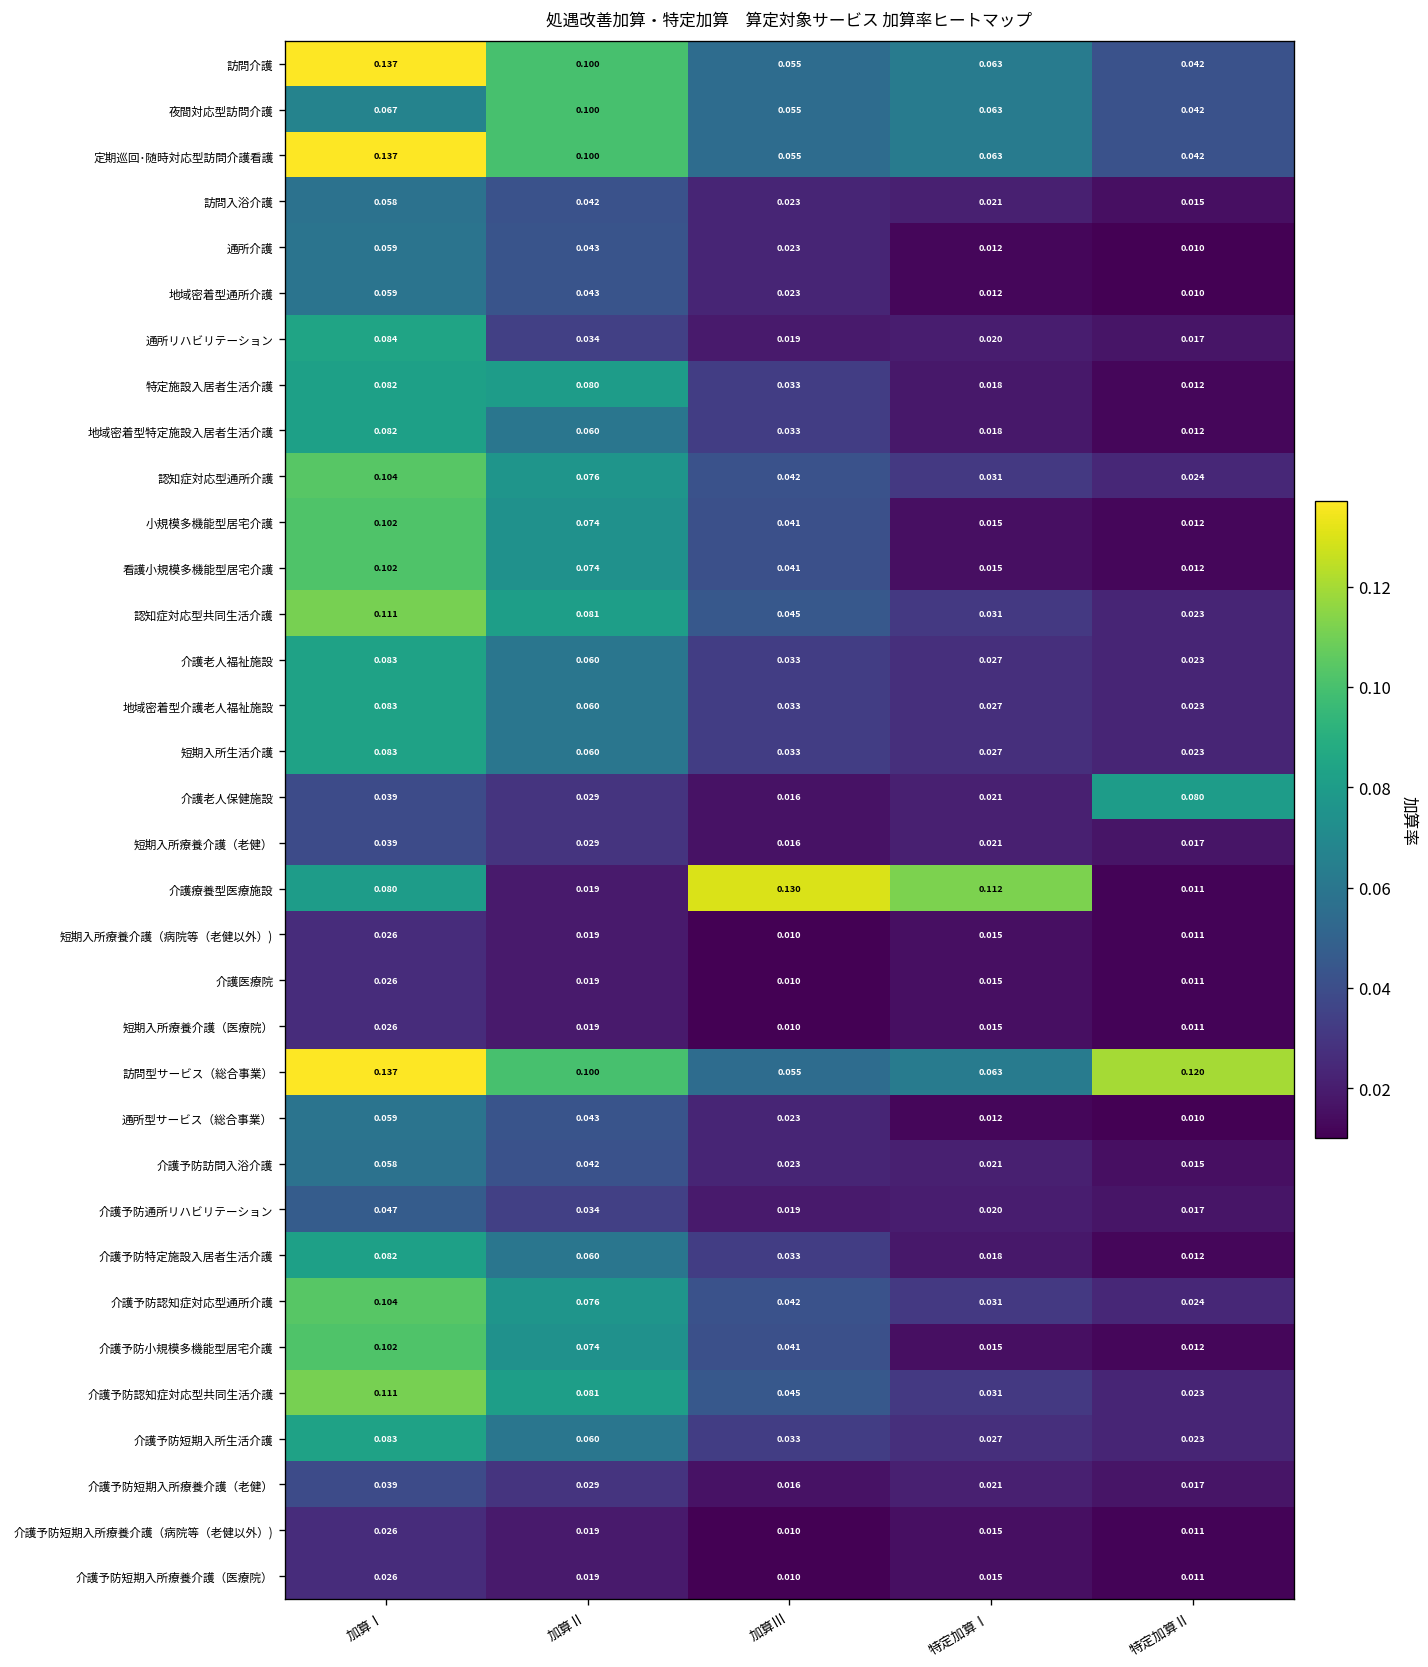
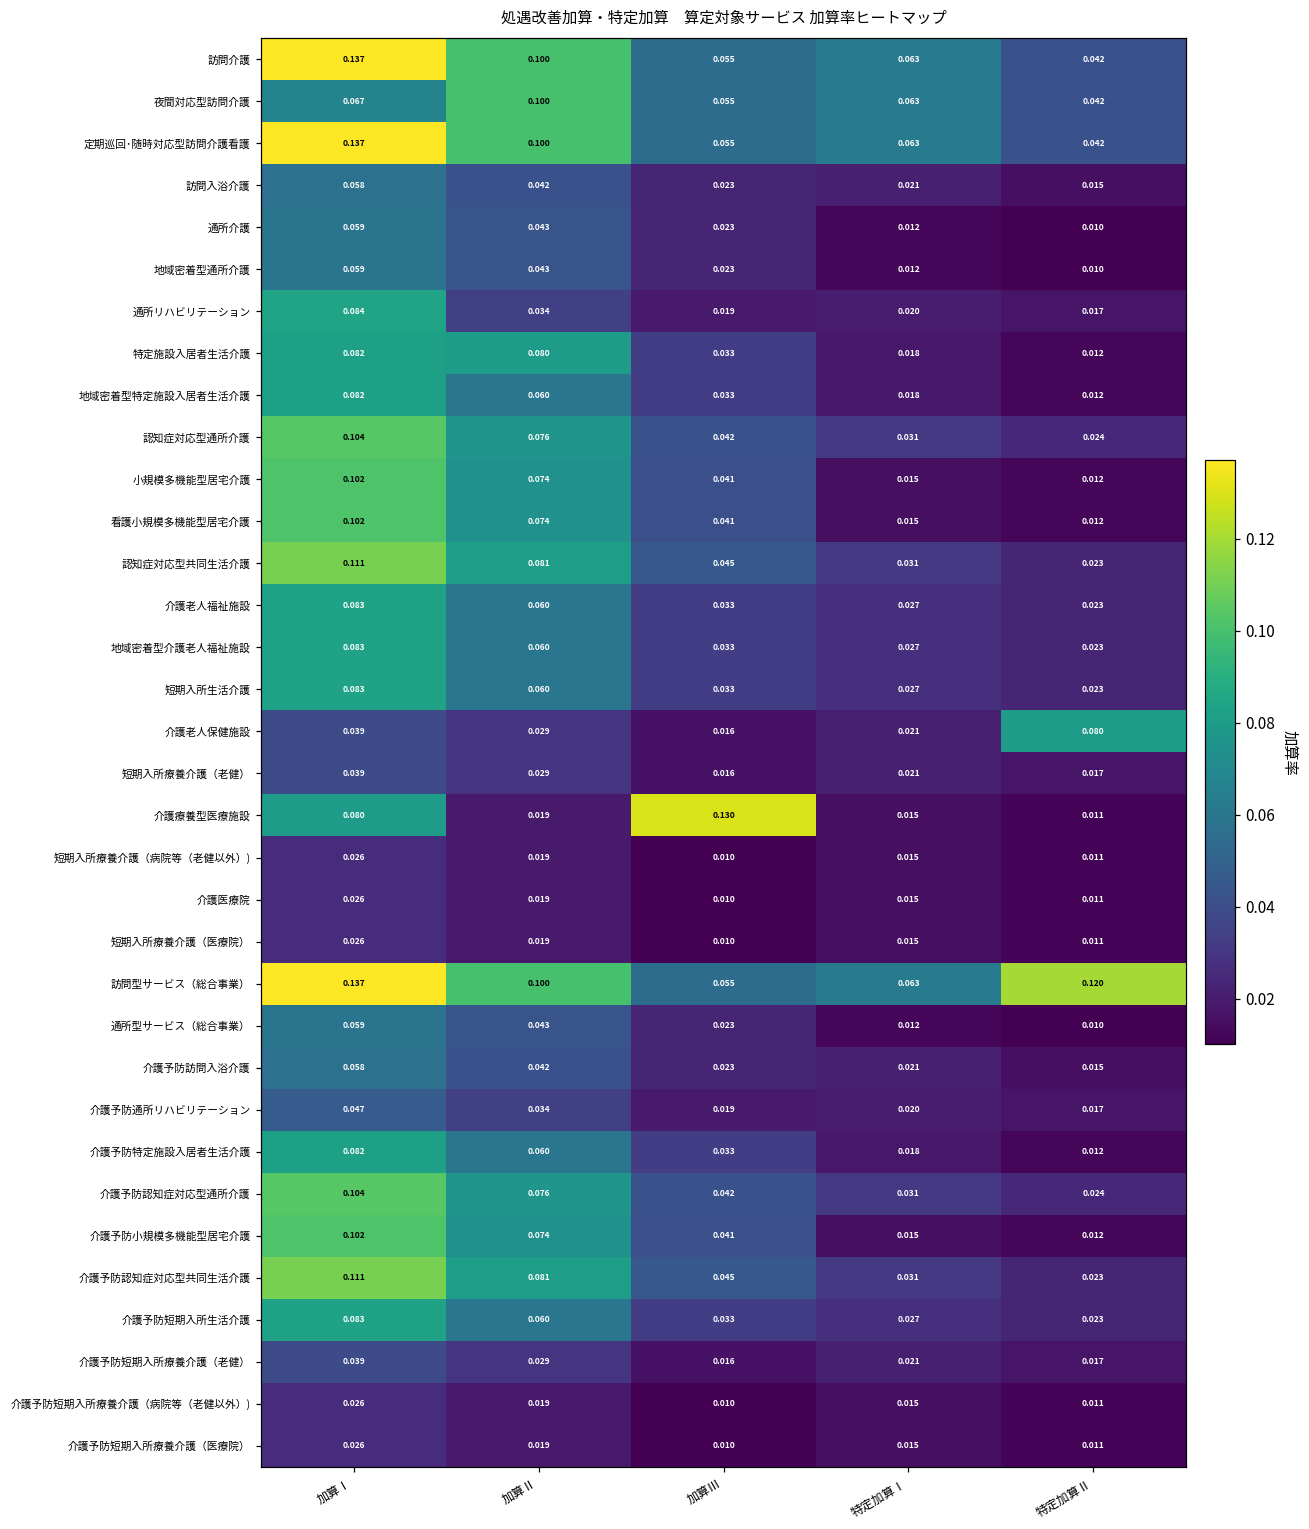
  {
    "訪問介護": {
      "加算Ⅰ": 0.137,
      "加算Ⅱ": 0.100,
      "加算Ⅲ": 0.055,
      "特定加算Ⅰ": 0.063,
      "特定加算Ⅱ": 0.042
    },
    "夜間対応型訪問介護": {
      "加算Ⅰ": 0.067,
      "加算Ⅱ": 0.100,
      "加算Ⅲ": 0.055,
      "特定加算Ⅰ": 0.063,
      "特定加算Ⅱ": 0.042
    },
    "定期巡回･随時対応型訪問介護看護": {
      "加算Ⅰ": 0.137,
      "加算Ⅱ": 0.100,
      "加算Ⅲ": 0.055,
      "特定加算Ⅰ": 0.063,
      "特定加算Ⅱ": 0.042
    },
    "訪問入浴介護": {
      "加算Ⅰ": 0.058,
      "加算Ⅱ": 0.042,
      "加算Ⅲ": 0.023,
      "特定加算Ⅰ": 0.021,
      "特定加算Ⅱ": 0.015
    },
    "通所介護": {
      "加算Ⅰ": 0.059,
      "加算Ⅱ": 0.043,
      "加算Ⅲ": 0.023,
      "特定加算Ⅰ": 0.012,
      "特定加算Ⅱ": 0.010
    },
    "地域密着型通所介護": {
      "加算Ⅰ": 0.059,
      "加算Ⅱ": 0.043,
      "加算Ⅲ": 0.023,
      "特定加算Ⅰ": 0.012,
      "特定加算Ⅱ": 0.010
    },
    "通所リハビリテーション": {
      "加算Ⅰ": 0.084,
      "加算Ⅱ": 0.034,
      "加算Ⅲ": 0.019,
      "特定加算Ⅰ": 0.020,
      "特定加算Ⅱ": 0.017
    },
    "特定施設入居者生活介護": {
      "加算Ⅰ": 0.082,
      "加算Ⅱ": 0.080,
      "加算Ⅲ": 0.033,
      "特定加算Ⅰ": 0.018,
      "特定加算Ⅱ": 0.012
    },
    "地域密着型特定施設入居者生活介護": {
      "加算Ⅰ": 0.082,
      "加算Ⅱ": 0.060,
      "加算Ⅲ": 0.033,
      "特定加算Ⅰ": 0.018,
      "特定加算Ⅱ": 0.012
    },
    "認知症対応型通所介護": {
      "加算Ⅰ": 0.104,
      "加算Ⅱ": 0.076,
      "加算Ⅲ": 0.042,
      "特定加算Ⅰ": 0.031,
      "特定加算Ⅱ": 0.024
    },
    "小規模多機能型居宅介護": {
      "加算Ⅰ": 0.102,
      "加算Ⅱ": 0.074,
      "加算Ⅲ": 0.041,
      "特定加算Ⅰ": 0.015,
      "特定加算Ⅱ": 0.012
    },
    "看護小規模多機能型居宅介護": {
      "加算Ⅰ": 0.102,
      "加算Ⅱ": 0.074,
      "加算Ⅲ": 0.041,
      "特定加算Ⅰ": 0.015,
      "特定加算Ⅱ": 0.012
    },
    "認知症対応型共同生活介護": {
      "加算Ⅰ": 0.111,
      "加算Ⅱ": 0.081,
      "加算Ⅲ": 0.045,
      "特定加算Ⅰ": 0.031,
      "特定加算Ⅱ": 0.023
    },
    "介護老人福祉施設": {
      "加算Ⅰ": 0.083,
      "加算Ⅱ": 0.060,
      "加算Ⅲ": 0.033,
      "特定加算Ⅰ": 0.027,
      "特定加算Ⅱ": 0.023
    },
    "地域密着型介護老人福祉施設": {
      "加算Ⅰ": 0.083,
      "加算Ⅱ": 0.060,
      "加算Ⅲ": 0.033,
      "特定加算Ⅰ": 0.027,
      "特定加算Ⅱ": 0.023
    },
    "短期入所生活介護": {
      "加算Ⅰ": 0.083,
      "加算Ⅱ": 0.060,
      "加算Ⅲ": 0.033,
      "特定加算Ⅰ": 0.027,
      "特定加算Ⅱ": 0.023
    },
    "介護老人保健施設": {
      "加算Ⅰ": 0.039,
      "加算Ⅱ": 0.029,
      "加算Ⅲ": 0.016,
      "特定加算Ⅰ": 0.021,
      "特定加算Ⅱ": 0.080
    },
    "短期入所療養介護（老健）": {
      "加算Ⅰ": 0.039,
      "加算Ⅱ": 0.029,
      "加算Ⅲ": 0.016,
      "特定加算Ⅰ": 0.021,
      "特定加算Ⅱ": 0.017
    },
    "介護療養型医療施設": {
      "加算Ⅰ": 0.080,
      "加算Ⅱ": 0.019,
      "加算Ⅲ": 0.130,
-     "特定加算Ⅰ": 0.112,
+     "特定加算Ⅰ": 0.015,
      "特定加算Ⅱ": 0.011
    },
    "短期入所療養介護（病院等（老健以外）)": {
      "加算Ⅰ": 0.026,
      "加算Ⅱ": 0.019,
      "加算Ⅲ": 0.010,
      "特定加算Ⅰ": 0.015,
      "特定加算Ⅱ": 0.011
    },
    "介護医療院": {
      "加算Ⅰ": 0.026,
      "加算Ⅱ": 0.019,
      "加算Ⅲ": 0.010,
      "特定加算Ⅰ": 0.015,
      "特定加算Ⅱ": 0.011
    },
    "短期入所療養介護（医療院）": {
      "加算Ⅰ": 0.026,
      "加算Ⅱ": 0.019,
      "加算Ⅲ": 0.010,
      "特定加算Ⅰ": 0.015,
      "特定加算Ⅱ": 0.011
    },
    "訪問型サービス（総合事業）": {
      "加算Ⅰ": 0.137,
      "加算Ⅱ": 0.100,
      "加算Ⅲ": 0.055,
      "特定加算Ⅰ": 0.063,
      "特定加算Ⅱ": 0.120
    },
    "通所型サービス（総合事業）": {
      "加算Ⅰ": 0.059,
      "加算Ⅱ": 0.043,
      "加算Ⅲ": 0.023,
      "特定加算Ⅰ": 0.012,
      "特定加算Ⅱ": 0.010
    },
    "介護予防訪問入浴介護": {
      "加算Ⅰ": 0.058,
      "加算Ⅱ": 0.042,
      "加算Ⅲ": 0.023,
      "特定加算Ⅰ": 0.021,
      "特定加算Ⅱ": 0.015
    },
    "介護予防通所リハビリテーション": {
      "加算Ⅰ": 0.047,
      "加算Ⅱ": 0.034,
      "加算Ⅲ": 0.019,
      "特定加算Ⅰ": 0.020,
      "特定加算Ⅱ": 0.017
    },
    "介護予防特定施設入居者生活介護": {
      "加算Ⅰ": 0.082,
      "加算Ⅱ": 0.060,
      "加算Ⅲ": 0.033,
      "特定加算Ⅰ": 0.018,
      "特定加算Ⅱ": 0.012
    },
    "介護予防認知症対応型通所介護": {
      "加算Ⅰ": 0.104,
      "加算Ⅱ": 0.076,
      "加算Ⅲ": 0.042,
      "特定加算Ⅰ": 0.031,
      "特定加算Ⅱ": 0.024
    },
    "介護予防小規模多機能型居宅介護": {
      "加算Ⅰ": 0.102,
      "加算Ⅱ": 0.074,
      "加算Ⅲ": 0.041,
      "特定加算Ⅰ": 0.015,
      "特定加算Ⅱ": 0.012
    },
    "介護予防認知症対応型共同生活介護": {
      "加算Ⅰ": 0.111,
      "加算Ⅱ": 0.081,
      "加算Ⅲ": 0.045,
      "特定加算Ⅰ": 0.031,
      "特定加算Ⅱ": 0.023
    },
    "介護予防短期入所生活介護": {
      "加算Ⅰ": 0.083,
      "加算Ⅱ": 0.060,
      "加算Ⅲ": 0.033,
      "特定加算Ⅰ": 0.027,
      "特定加算Ⅱ": 0.023
    },
    "介護予防短期入所療養介護（老健）": {
      "加算Ⅰ": 0.039,
      "加算Ⅱ": 0.029,
      "加算Ⅲ": 0.016,
      "特定加算Ⅰ": 0.021,
      "特定加算Ⅱ": 0.017
    },
    "介護予防短期入所療養介護（病院等（老健以外）)": {
      "加算Ⅰ": 0.026,
      "加算Ⅱ": 0.019,
      "加算Ⅲ": 0.010,
      "特定加算Ⅰ": 0.015,
      "特定加算Ⅱ": 0.011
    },
    "介護予防短期入所療養介護（医療院）": {
      "加算Ⅰ": 0.026,
      "加算Ⅱ": 0.019,
      "加算Ⅲ": 0.010,
      "特定加算Ⅰ": 0.015,
      "特定加算Ⅱ": 0.011
    }
  }
